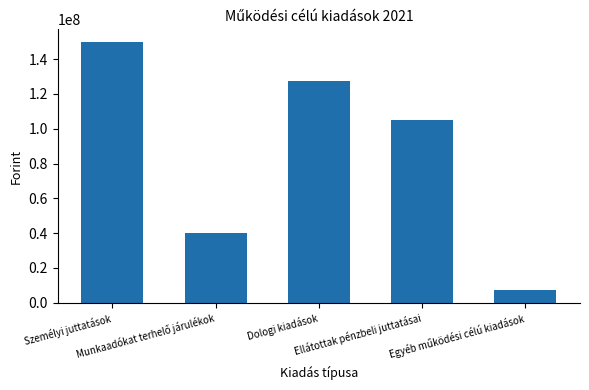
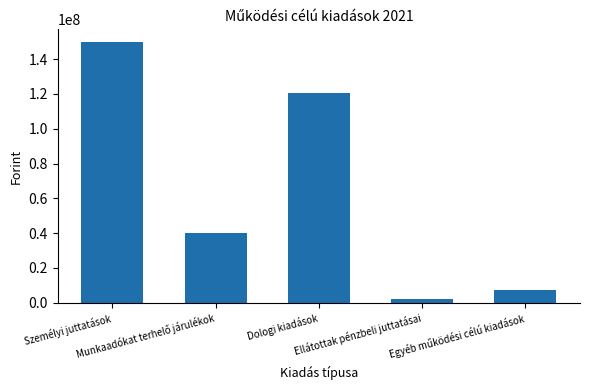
  {
    "Személyi juttatások": 150000000,
    "Munkaadókat terhelő járulékok": 40000000,
-   "Dologi kiadások": 128000000,
-   "Ellátottak pénzbeli juttatásai": 105000000,
+   "Dologi kiadások": 121000000,
+   "Ellátottak pénzbeli juttatásai": 2000000,
    "Egyéb működési célú kiadások": 7000000
  }
